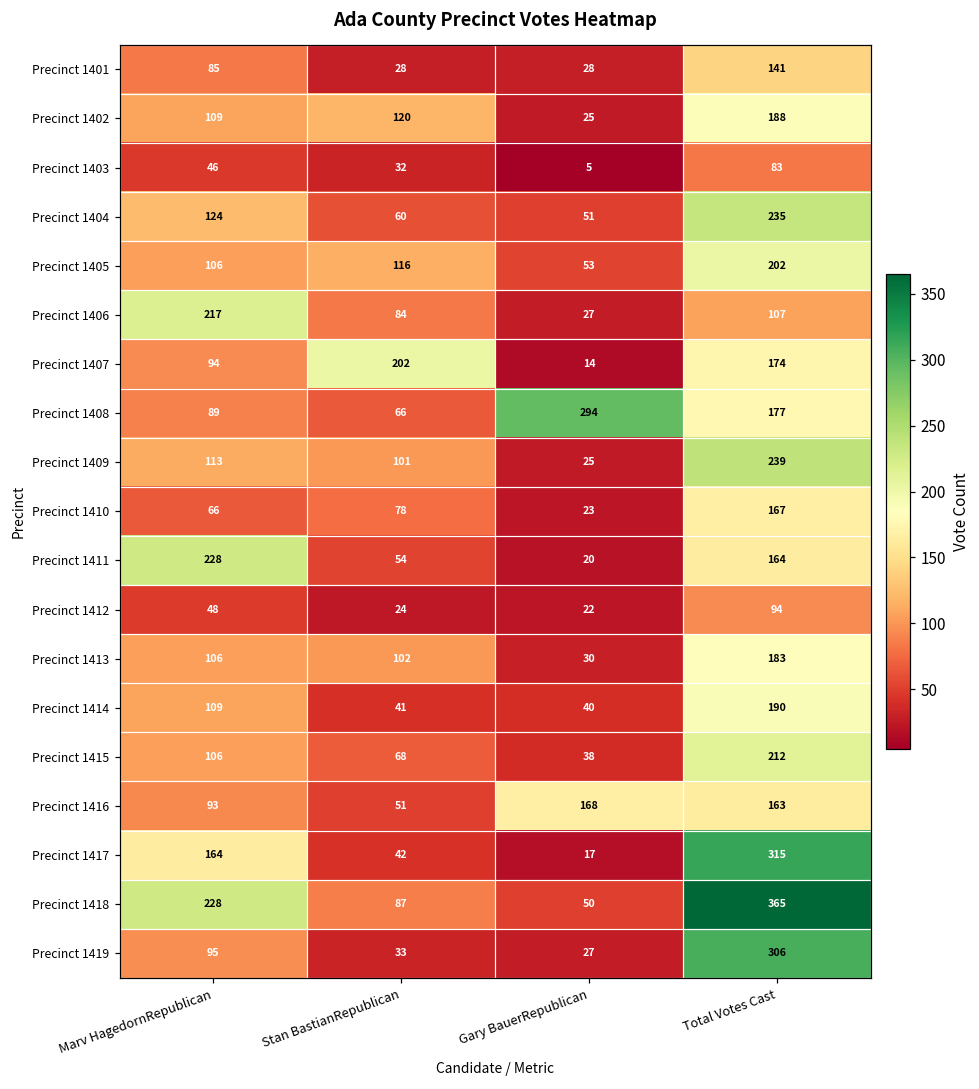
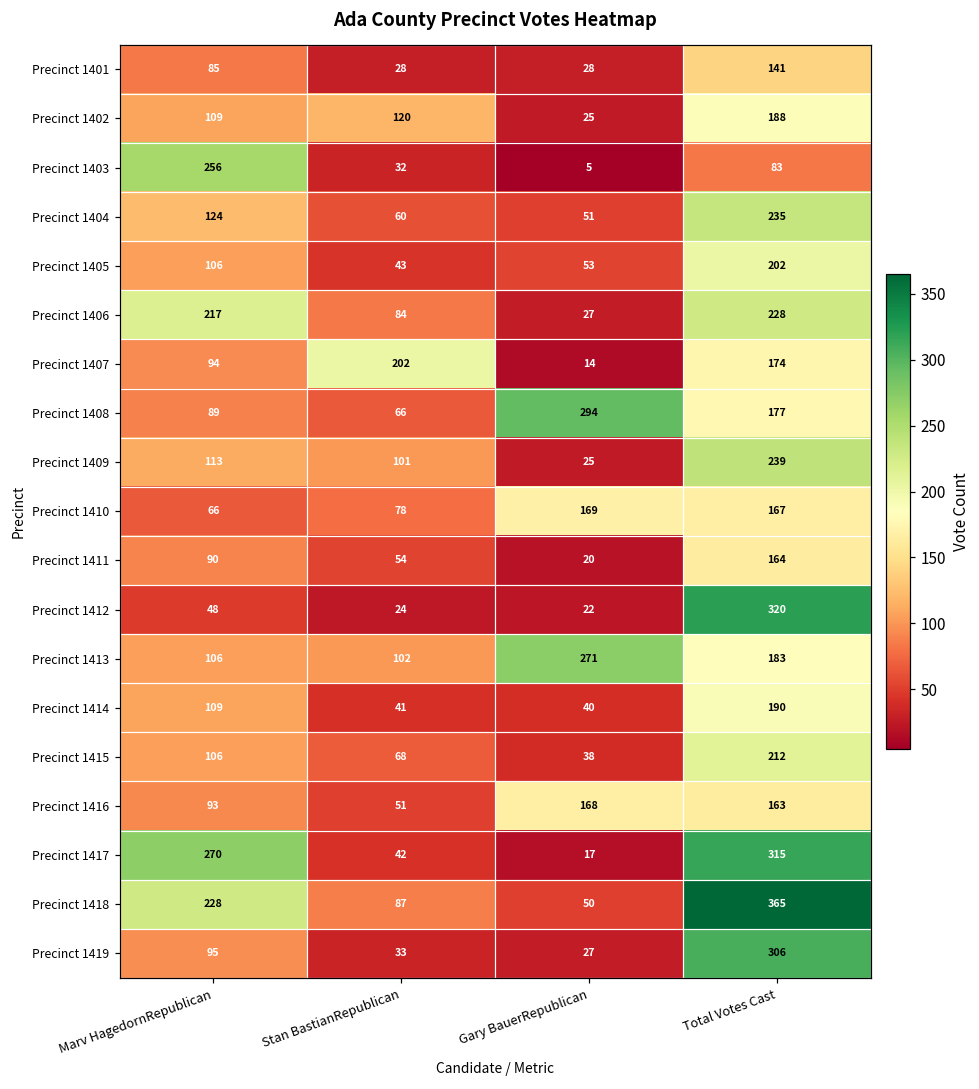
  {
    "Precinct 1401": {
      "Marv HagedornRepublican": 85,
      "Stan BastianRepublican": 28,
      "Gary BauerRepublican": 28,
      "Total Votes Cast": 141
    },
    "Precinct 1402": {
      "Marv HagedornRepublican": 109,
      "Stan BastianRepublican": 120,
      "Gary BauerRepublican": 25,
      "Total Votes Cast": 188
    },
    "Precinct 1403": {
-     "Marv HagedornRepublican": 46,
+     "Marv HagedornRepublican": 256,
      "Stan BastianRepublican": 32,
      "Gary BauerRepublican": 5,
      "Total Votes Cast": 83
    },
    "Precinct 1404": {
      "Marv HagedornRepublican": 124,
      "Stan BastianRepublican": 60,
      "Gary BauerRepublican": 51,
      "Total Votes Cast": 235
    },
    "Precinct 1405": {
      "Marv HagedornRepublican": 106,
-     "Stan BastianRepublican": 116,
+     "Stan BastianRepublican": 43,
      "Gary BauerRepublican": 53,
      "Total Votes Cast": 202
    },
    "Precinct 1406": {
      "Marv HagedornRepublican": 217,
      "Stan BastianRepublican": 84,
      "Gary BauerRepublican": 27,
-     "Total Votes Cast": 107
+     "Total Votes Cast": 228
    },
    "Precinct 1407": {
      "Marv HagedornRepublican": 94,
      "Stan BastianRepublican": 202,
      "Gary BauerRepublican": 14,
      "Total Votes Cast": 174
    },
    "Precinct 1408": {
      "Marv HagedornRepublican": 89,
      "Stan BastianRepublican": 66,
      "Gary BauerRepublican": 294,
      "Total Votes Cast": 177
    },
    "Precinct 1409": {
      "Marv HagedornRepublican": 113,
      "Stan BastianRepublican": 101,
      "Gary BauerRepublican": 25,
      "Total Votes Cast": 239
    },
    "Precinct 1410": {
      "Marv HagedornRepublican": 66,
      "Stan BastianRepublican": 78,
-     "Gary BauerRepublican": 23,
+     "Gary BauerRepublican": 169,
      "Total Votes Cast": 167
    },
    "Precinct 1411": {
-     "Marv HagedornRepublican": 228,
+     "Marv HagedornRepublican": 90,
      "Stan BastianRepublican": 54,
      "Gary BauerRepublican": 20,
      "Total Votes Cast": 164
    },
    "Precinct 1412": {
      "Marv HagedornRepublican": 48,
      "Stan BastianRepublican": 24,
      "Gary BauerRepublican": 22,
-     "Total Votes Cast": 94
+     "Total Votes Cast": 320
    },
    "Precinct 1413": {
      "Marv HagedornRepublican": 106,
      "Stan BastianRepublican": 102,
-     "Gary BauerRepublican": 30,
+     "Gary BauerRepublican": 271,
      "Total Votes Cast": 183
    },
    "Precinct 1414": {
      "Marv HagedornRepublican": 109,
      "Stan BastianRepublican": 41,
      "Gary BauerRepublican": 40,
      "Total Votes Cast": 190
    },
    "Precinct 1415": {
      "Marv HagedornRepublican": 106,
      "Stan BastianRepublican": 68,
      "Gary BauerRepublican": 38,
      "Total Votes Cast": 212
    },
    "Precinct 1416": {
      "Marv HagedornRepublican": 93,
      "Stan BastianRepublican": 51,
      "Gary BauerRepublican": 168,
      "Total Votes Cast": 163
    },
    "Precinct 1417": {
-     "Marv HagedornRepublican": 164,
+     "Marv HagedornRepublican": 270,
      "Stan BastianRepublican": 42,
      "Gary BauerRepublican": 17,
      "Total Votes Cast": 315
    },
    "Precinct 1418": {
      "Marv HagedornRepublican": 228,
      "Stan BastianRepublican": 87,
      "Gary BauerRepublican": 50,
      "Total Votes Cast": 365
    },
    "Precinct 1419": {
      "Marv HagedornRepublican": 95,
      "Stan BastianRepublican": 33,
      "Gary BauerRepublican": 27,
      "Total Votes Cast": 306
    }
  }
